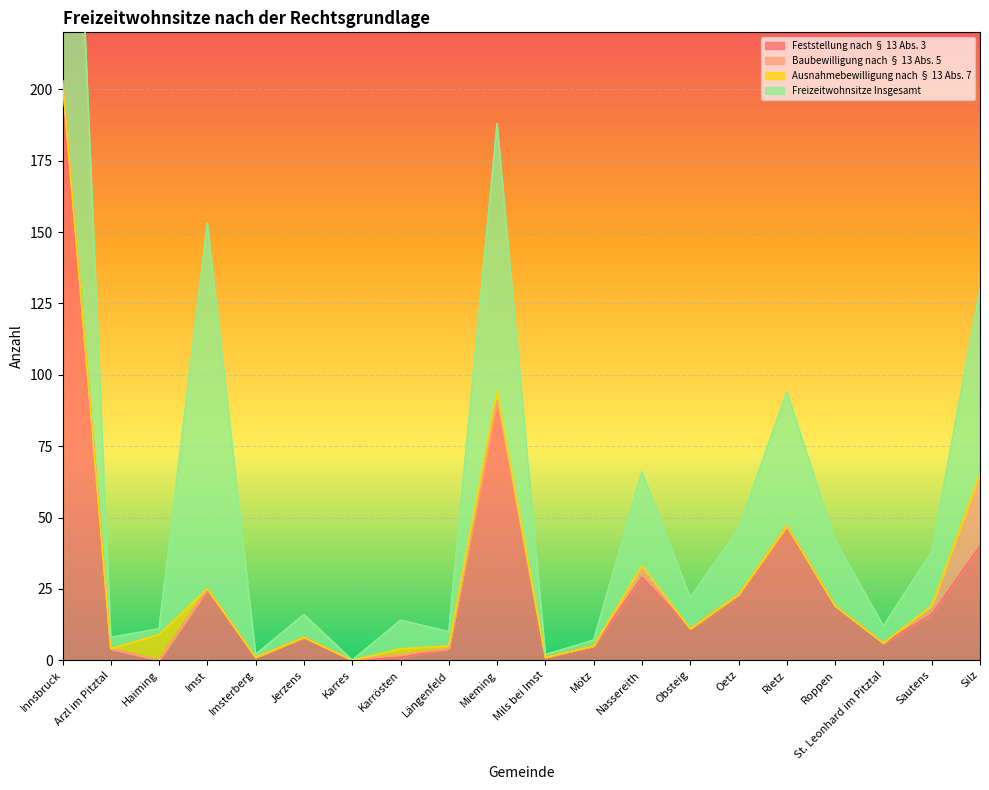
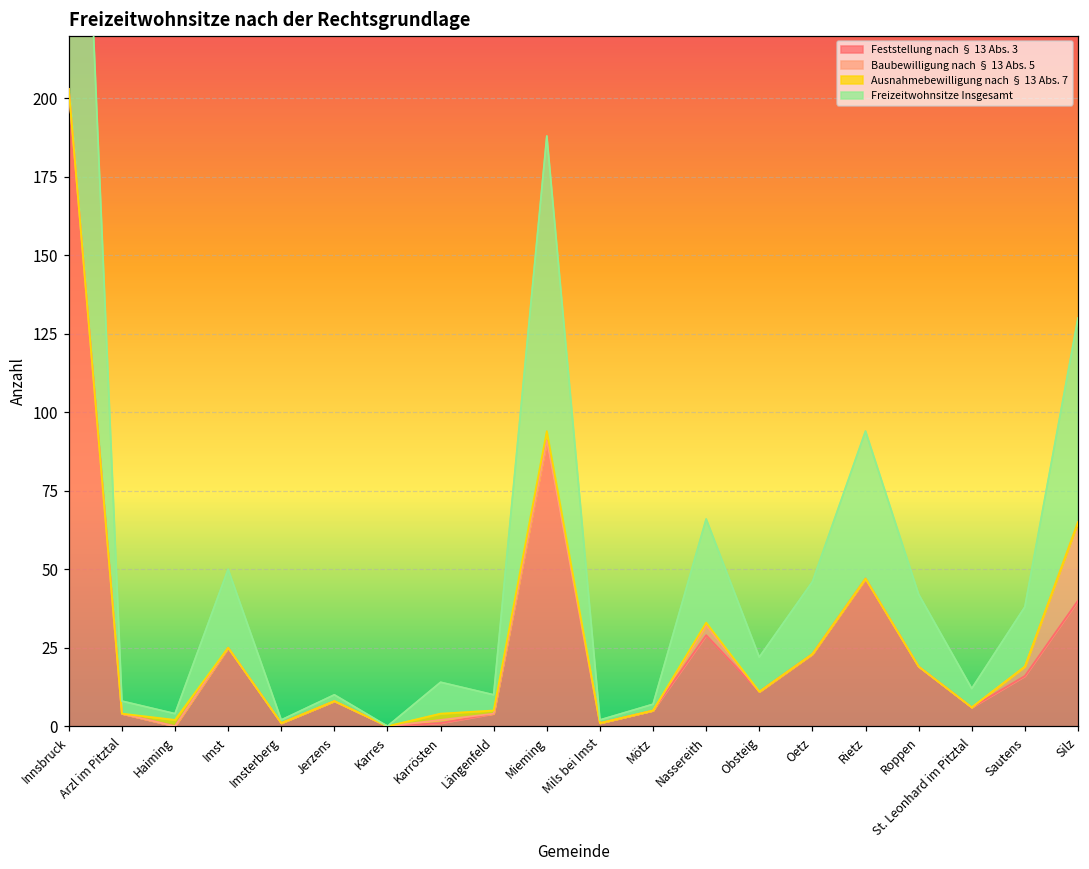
  {
    "Ausnahmebewilligung nach § 13 Abs. 7": {
-     "Haiming": 9,
+     "Haiming": 2,
      "Karrösten": 4,
      "Längenfeld": 5,
      "Mieming": 94,
      "Nassereith": 33
    },
    "Freizeitwohnsitze Insgesamt": {
      "Arzl im Pitztal": 4,
      "Haiming": 2,
-     "Imst": 128,
+     "Imst": 25,
      "Imsterberg": 1,
-     "Jerzens": 8,
+     "Jerzens": 2,
      "Karrösten": 10,
      "Längenfeld": 5,
      "Mieming": 94,
      "Mils bei Imst": 1,
      "Mötz": 2,
      "Nassereith": 33,
      "Obsteig": 11,
      "Oetz": 23,
      "Rietz": 47,
      "Roppen": 23,
      "St. Leonhard im Pitztal": 6,
      "Sautens": 19,
      "Silz": 65
    }
  }
